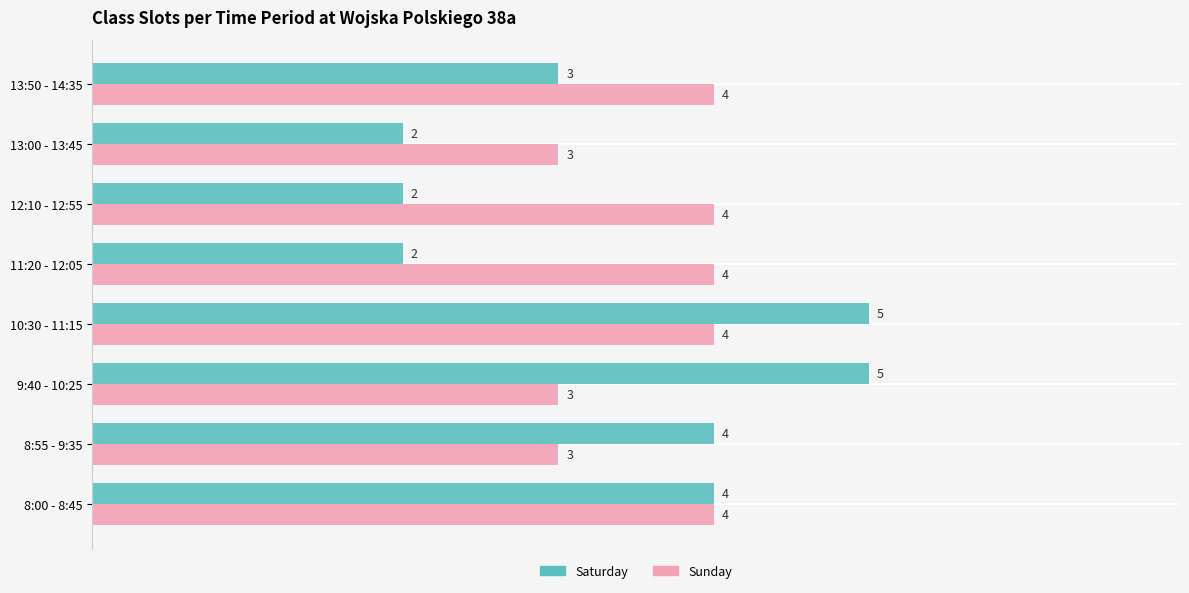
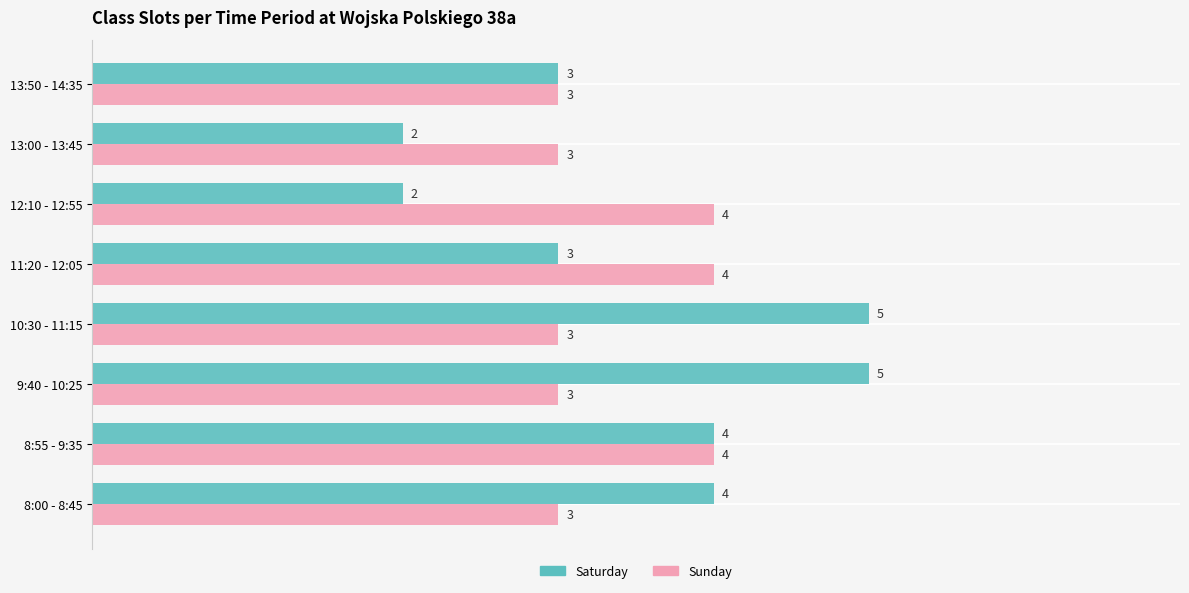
  {
    "Saturday": {
      "13:50 - 14:35": 3,
      "13:00 - 13:45": 2,
      "12:10 - 12:55": 2,
-     "11:20 - 12:05": 2,
+     "11:20 - 12:05": 3,
      "10:30 - 11:15": 5,
      "9:40 - 10:25": 5,
      "8:55 - 9:35": 4,
      "8:00 - 8:45": 4
    },
    "Sunday": {
-     "13:50 - 14:35": 4,
+     "13:50 - 14:35": 3,
      "13:00 - 13:45": 3,
      "12:10 - 12:55": 4,
      "11:20 - 12:05": 4,
-     "10:30 - 11:15": 4,
+     "10:30 - 11:15": 3,
      "9:40 - 10:25": 3,
-     "8:55 - 9:35": 3,
-     "8:00 - 8:45": 4
+     "8:55 - 9:35": 4,
+     "8:00 - 8:45": 3
    }
  }
